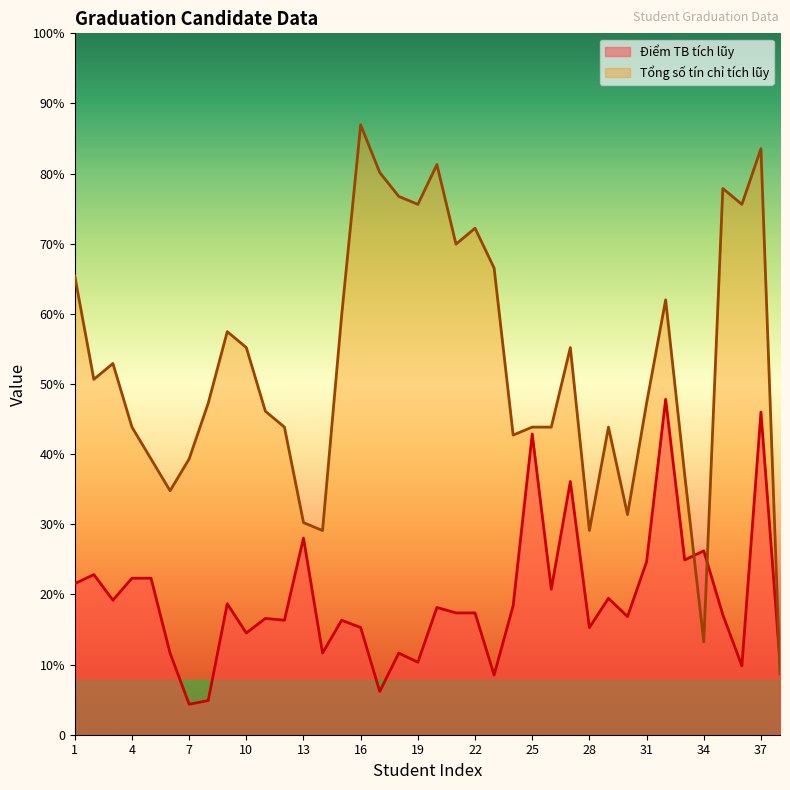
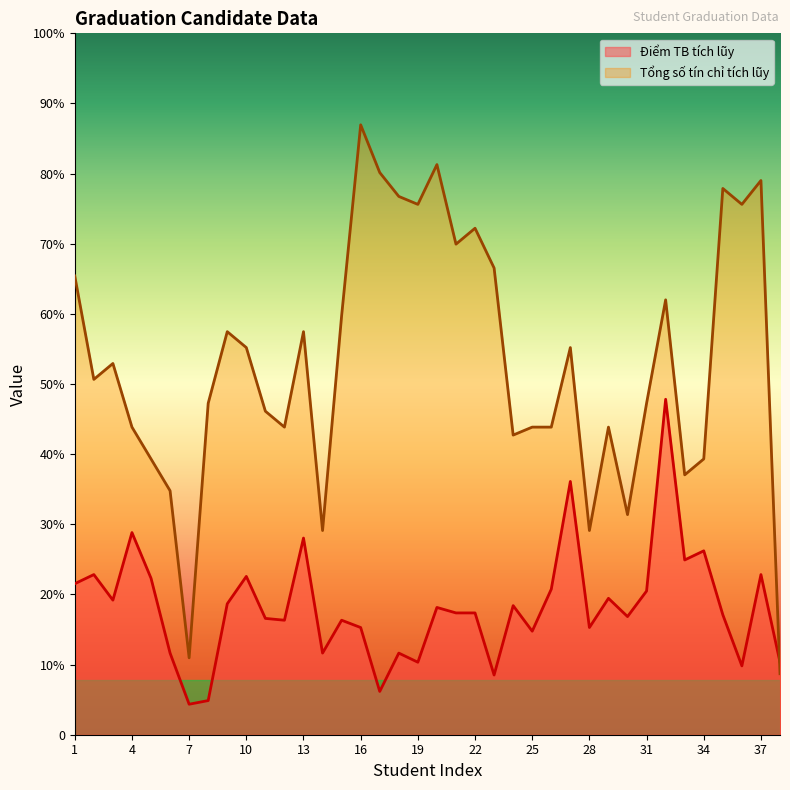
  {
    "Điểm TB tích lũy": {
      "1": "22%",
-     "4": "22%",
-     "10": "15%",
+     "4": "29%",
+     "10": "23%",
      "13": "28%",
      "16": "15%",
      "19": "10%",
      "22": "17%",
-     "25": "43%",
+     "25": "15%",
      "28": "15%",
-     "31": "25%",
+     "31": "20%",
      "34": "26%",
-     "37": "46%"
+     "37": "23%"
    },
    "Tổng số tín chỉ tích lũy": {
      "1": "65%",
      "4": "44%",
-     "7": "39%",
+     "7": "11%",
      "10": "55%",
-     "13": "30%",
+     "13": "57%",
      "16": "87%",
      "19": "76%",
      "22": "72%",
      "25": "44%",
      "28": "29%",
      "31": "47%",
-     "34": "13%",
-     "37": "84%"
+     "34": "39%",
+     "37": "79%"
    }
  }
